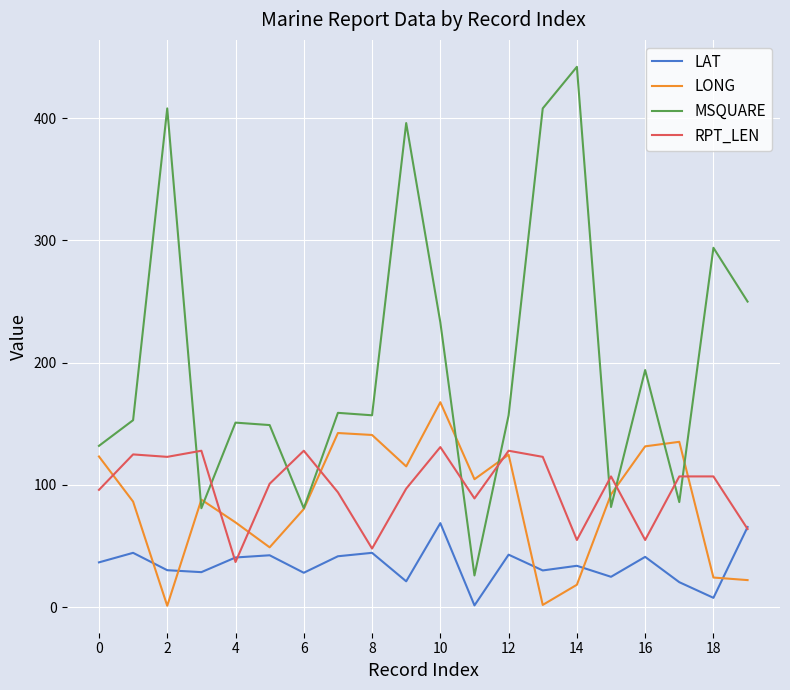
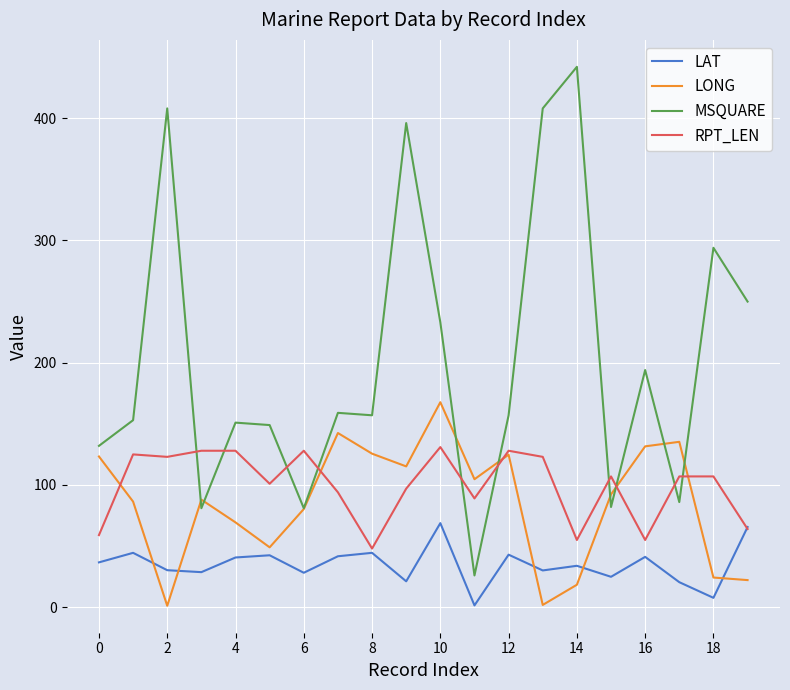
  {
    "LAT": {
      "0": 37,
      "2": 30,
      "4": 41,
      "6": 28,
      "8": 45,
      "10": 69,
      "12": 43,
      "14": 34,
      "16": 41,
      "18": 8
    },
    "LONG": {
      "0": 123,
      "2": 1,
      "4": 69,
-     "8": 141,
+     "8": 126,
      "10": 168,
      "12": 125,
      "14": 18,
      "16": 132,
      "18": 24
    },
    "MSQUARE": {
      "0": 132,
      "2": 408,
      "4": 151,
      "8": 157,
      "10": 233,
      "12": 157,
      "14": 442,
      "16": 194,
      "18": 294
    },
    "RPT_LEN": {
-     "0": 96,
+     "0": 59,
      "2": 123,
-     "4": 37,
+     "4": 128,
      "6": 128,
      "8": 48,
      "10": 131,
      "12": 128,
      "14": 55,
      "16": 55,
      "18": 107
    }
  }
